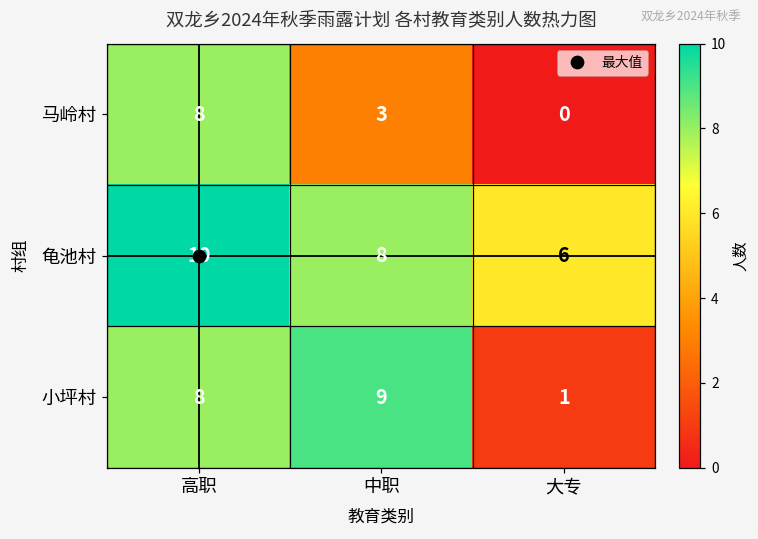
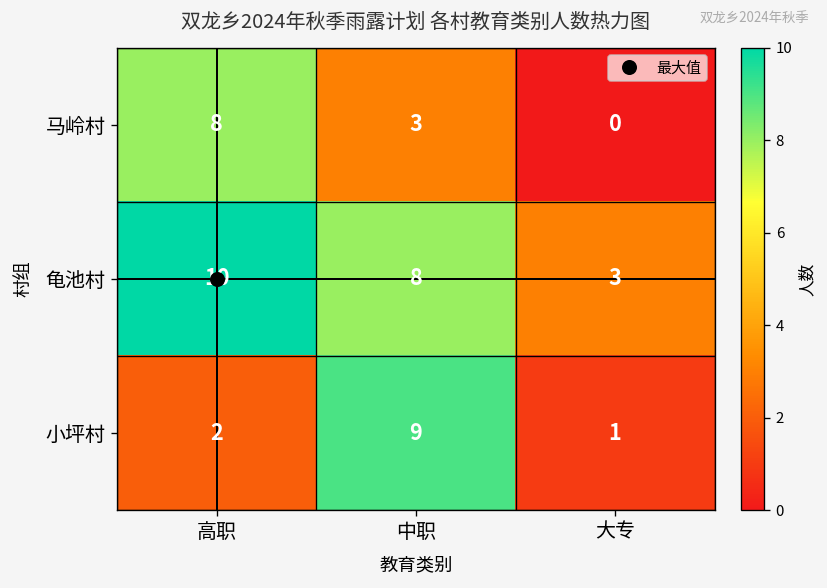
  {
    "马岭村": {
      "高职": 8,
      "中职": 3,
      "大专": 0
    },
    "龟池村": {
      "中职": 8,
-     "大专": 6
+     "大专": 3
    },
    "小坪村": {
-     "高职": 8,
+     "高职": 2,
      "中职": 9,
      "大专": 1
    }
  }
